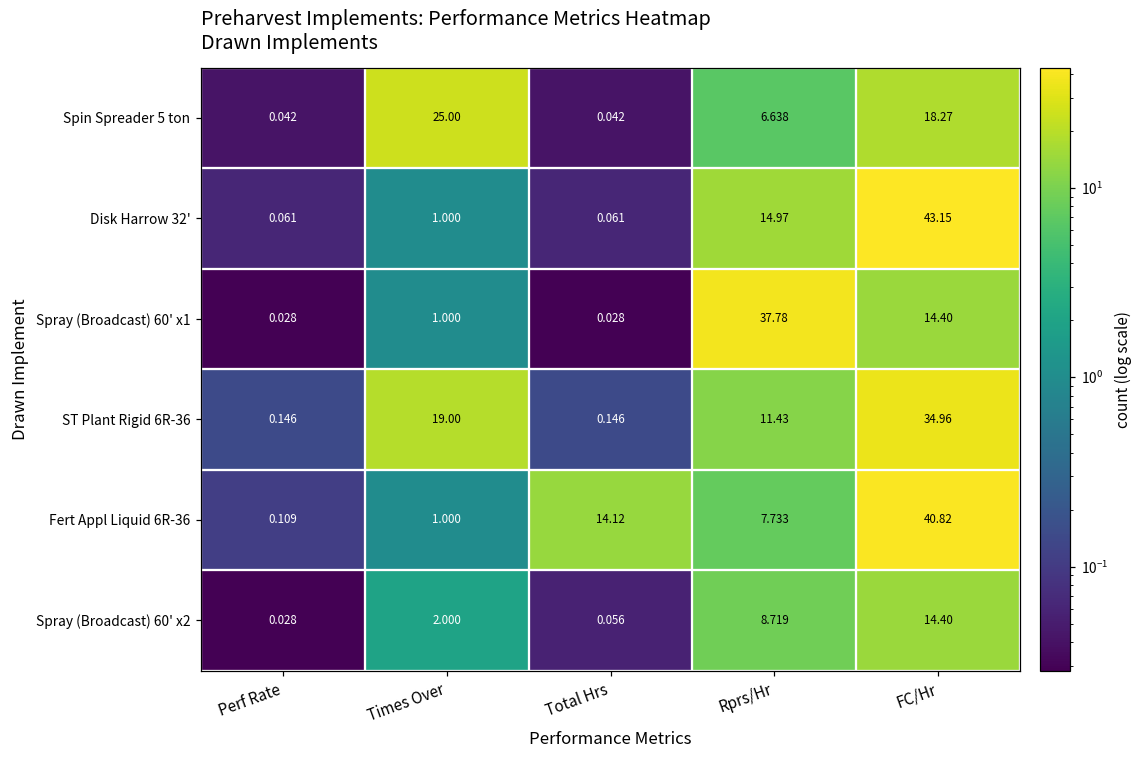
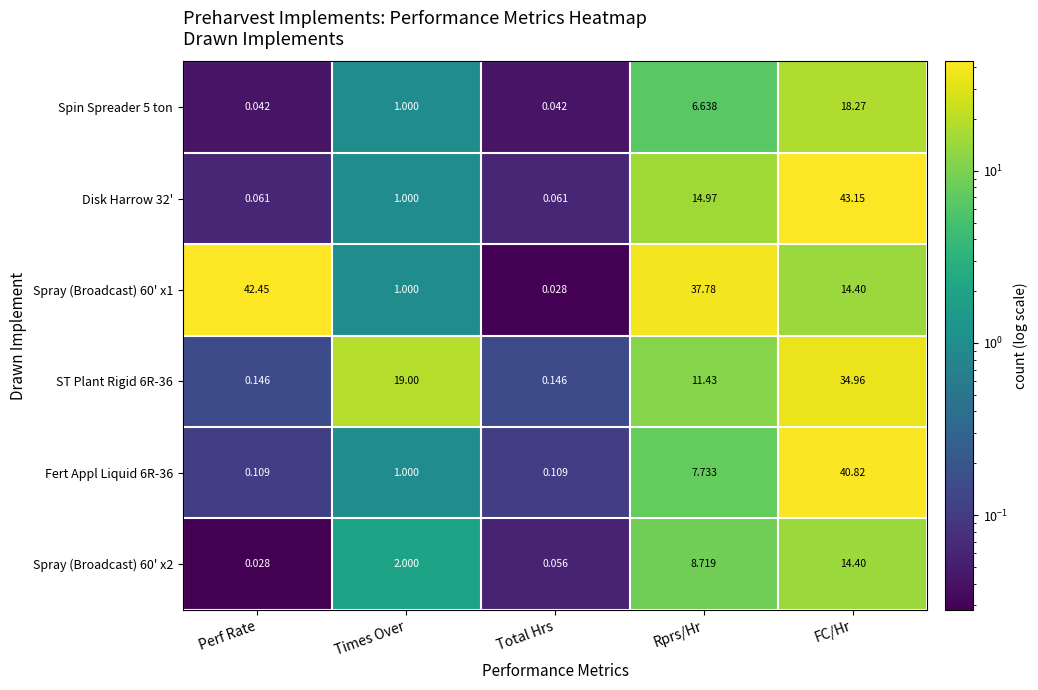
  {
    "Spin Spreader 5 ton": {
      "Perf Rate": 0.042,
-     "Times Over": 25.00,
+     "Times Over": 1.000,
      "Total Hrs": 0.042,
      "Rprs/Hr": 6.638,
      "FC/Hr": 18.27
    },
    "Disk Harrow 32'": {
      "Perf Rate": 0.061,
      "Times Over": 1.000,
      "Total Hrs": 0.061,
      "Rprs/Hr": 14.97,
      "FC/Hr": 43.15
    },
    "Spray (Broadcast) 60' x1": {
-     "Perf Rate": 0.028,
+     "Perf Rate": 42.45,
      "Times Over": 1.000,
      "Total Hrs": 0.028,
      "Rprs/Hr": 37.78,
      "FC/Hr": 14.40
    },
    "ST Plant Rigid 6R-36": {
      "Perf Rate": 0.146,
      "Times Over": 19.00,
      "Total Hrs": 0.146,
      "Rprs/Hr": 11.43,
      "FC/Hr": 34.96
    },
    "Fert Appl Liquid 6R-36": {
      "Perf Rate": 0.109,
      "Times Over": 1.000,
-     "Total Hrs": 14.12,
+     "Total Hrs": 0.109,
      "Rprs/Hr": 7.733,
      "FC/Hr": 40.82
    },
    "Spray (Broadcast) 60' x2": {
      "Perf Rate": 0.028,
      "Times Over": 2.000,
      "Total Hrs": 0.056,
      "Rprs/Hr": 8.719,
      "FC/Hr": 14.40
    }
  }
